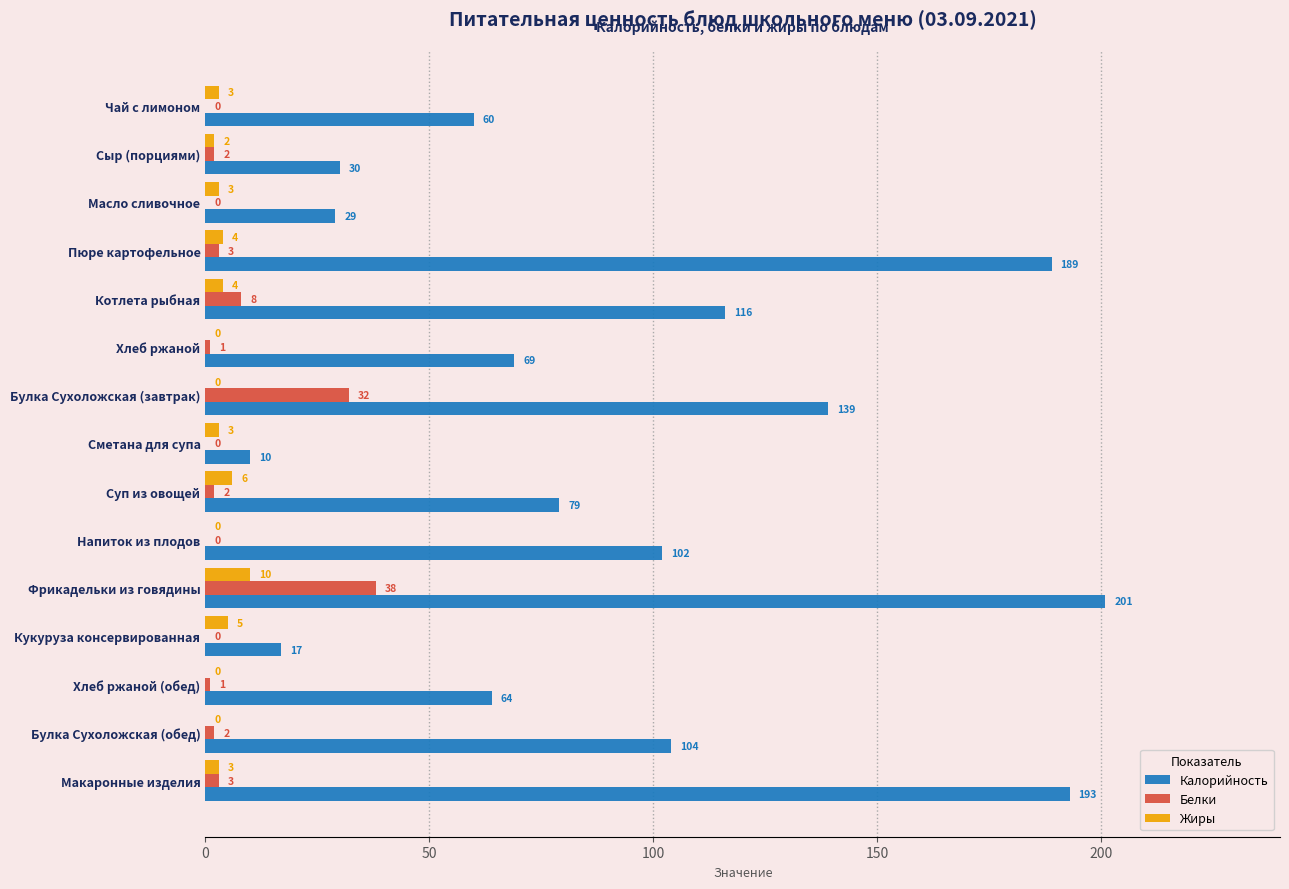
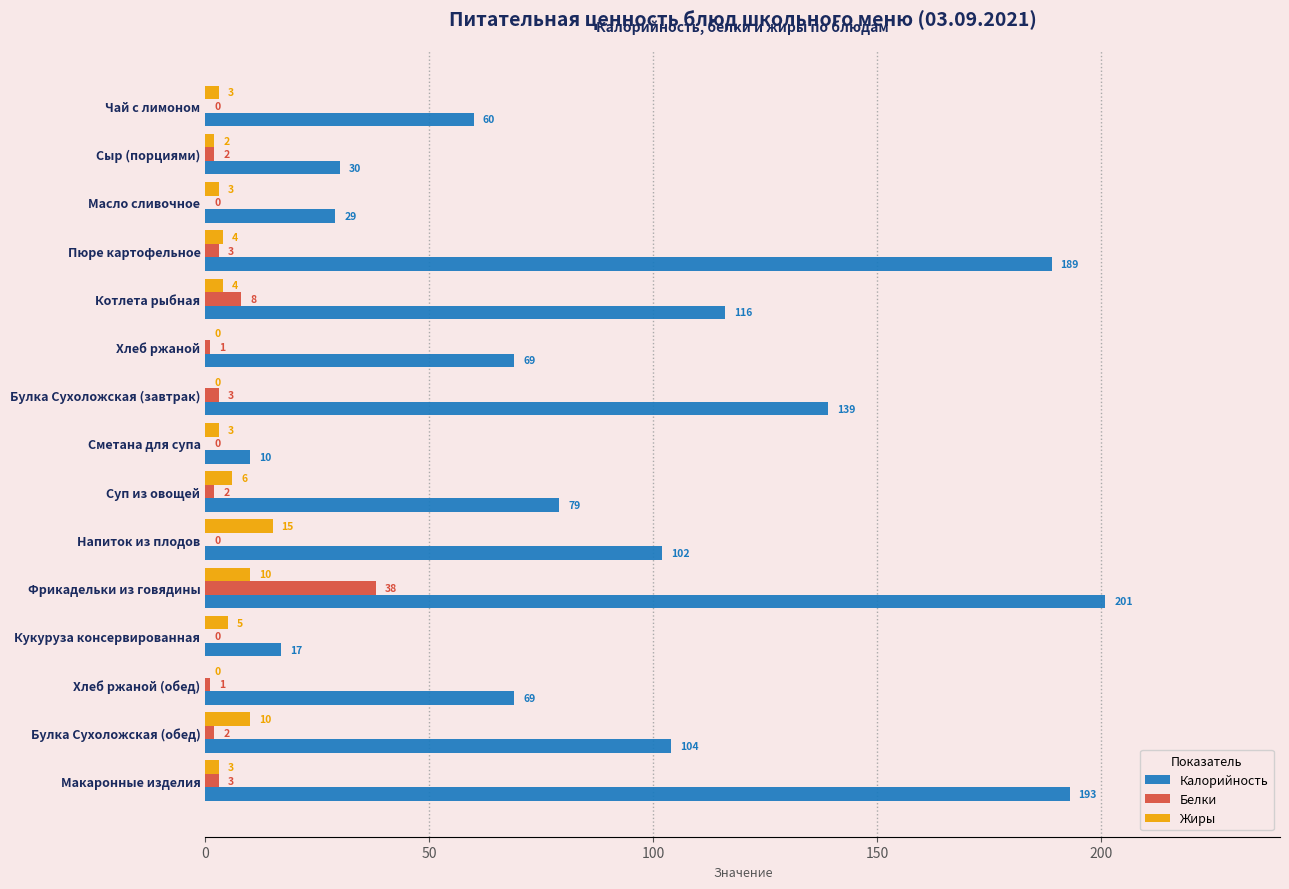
  {
    "Калорийность": {
      "Чай с лимоном": 60,
      "Сыр (порциями)": 30,
      "Масло сливочное": 29,
      "Пюре картофельное": 189,
      "Котлета рыбная": 116,
      "Хлеб ржаной": 69,
      "Булка Сухоложская (завтрак)": 139,
      "Сметана для супа": 10,
      "Суп из овощей": 79,
      "Напиток из плодов": 102,
      "Фрикадельки из говядины": 201,
      "Кукуруза консервированная": 17,
-     "Хлеб ржаной (обед)": 64,
+     "Хлеб ржаной (обед)": 69,
      "Булка Сухоложская (обед)": 104,
      "Макаронные изделия": 193
    },
    "Белки": {
      "Чай с лимоном": 0,
      "Сыр (порциями)": 2,
      "Масло сливочное": 0,
      "Пюре картофельное": 3,
      "Котлета рыбная": 8,
      "Хлеб ржаной": 1,
-     "Булка Сухоложская (завтрак)": 32,
+     "Булка Сухоложская (завтрак)": 3,
      "Сметана для супа": 0,
      "Суп из овощей": 2,
      "Напиток из плодов": 0,
      "Фрикадельки из говядины": 38,
      "Кукуруза консервированная": 0,
      "Хлеб ржаной (обед)": 1,
      "Булка Сухоложская (обед)": 2,
      "Макаронные изделия": 3
    },
    "Жиры": {
      "Чай с лимоном": 3,
      "Сыр (порциями)": 2,
      "Масло сливочное": 3,
      "Пюре картофельное": 4,
      "Котлета рыбная": 4,
      "Хлеб ржаной": 0,
      "Булка Сухоложская (завтрак)": 0,
      "Сметана для супа": 3,
      "Суп из овощей": 6,
-     "Напиток из плодов": 0,
+     "Напиток из плодов": 15,
      "Фрикадельки из говядины": 10,
      "Кукуруза консервированная": 5,
      "Хлеб ржаной (обед)": 0,
-     "Булка Сухоложская (обед)": 0,
+     "Булка Сухоложская (обед)": 10,
      "Макаронные изделия": 3
    }
  }
